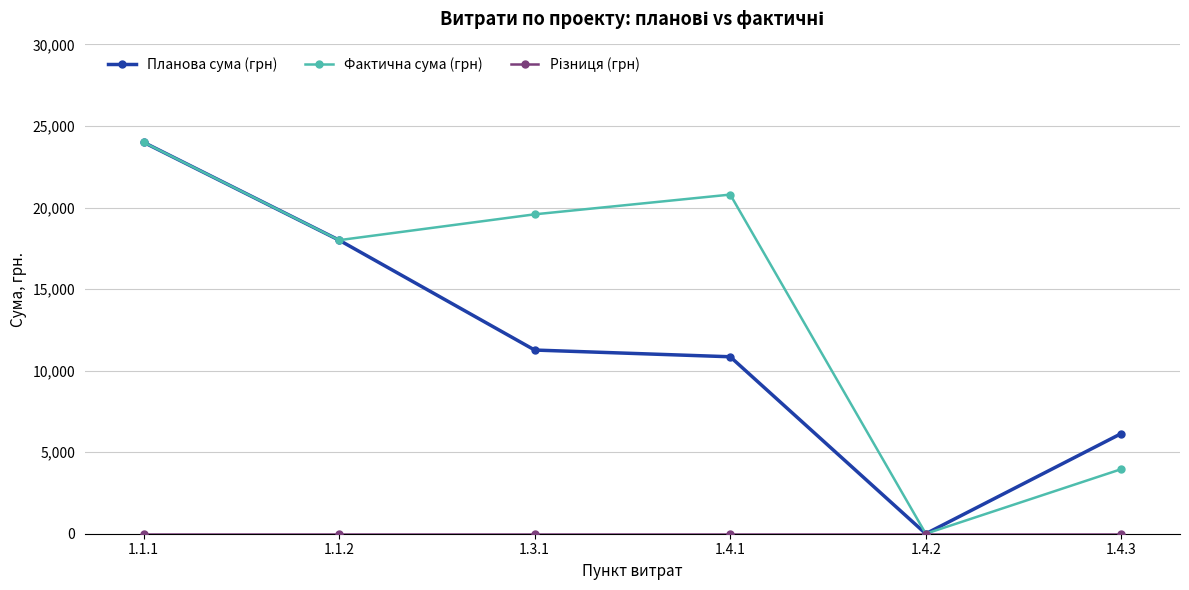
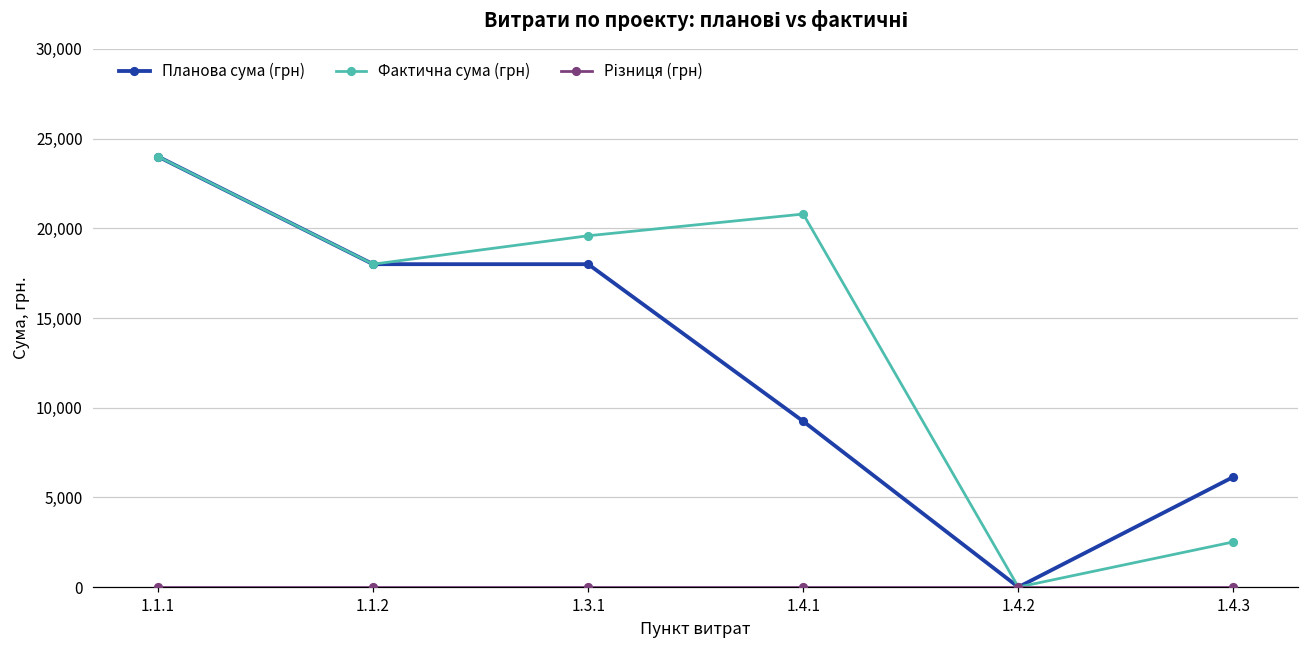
  {
    "Планова сума (грн)": {
-     "1.3.1": "11,300",
-     "1.4.1": "10,900",
+     "1.3.1": "18,000",
+     "1.4.1": "9,200",
      "1.4.3": "6,100"
    },
    "Фактична сума (грн)": {
      "1.3.1": "19,600",
      "1.4.1": "20,800",
-     "1.4.3": "4,000"
+     "1.4.3": "2,500"
    },
    "Різниця (грн)": {
      "1.1.1": "0",
      "1.1.2": "0",
      "1.3.1": "0",
      "1.4.1": "0",
      "1.4.3": "0"
    }
  }
